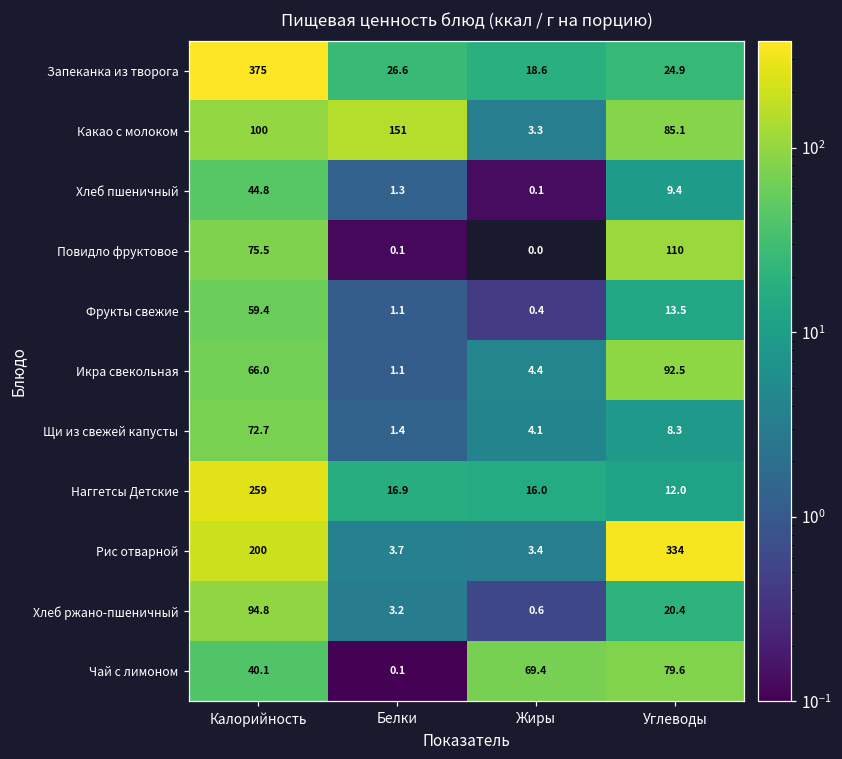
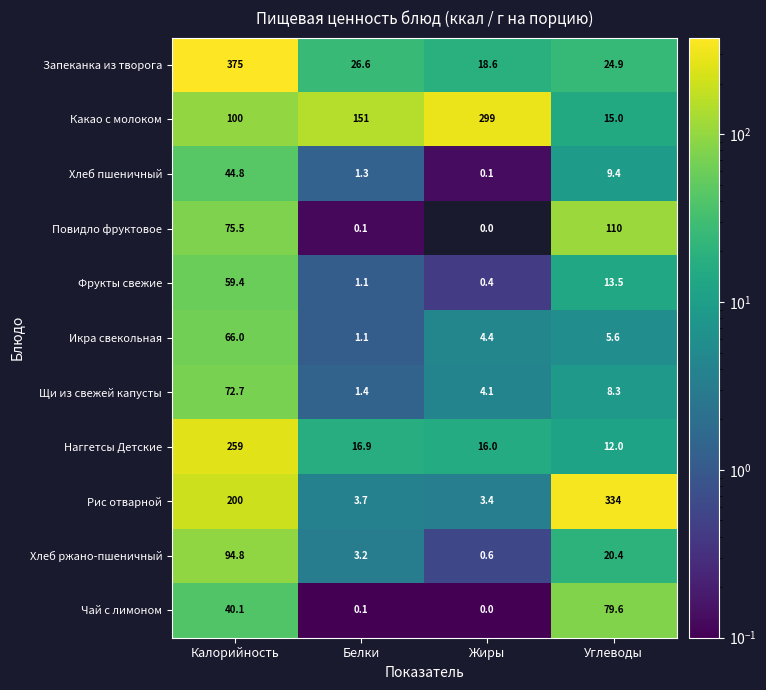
  {
    "Запеканка из творога": {
      "Калорийность": 375,
      "Белки": 26.6,
      "Жиры": 18.6,
      "Углеводы": 24.9
    },
    "Какао с молоком": {
      "Калорийность": 100,
      "Белки": 151,
-     "Жиры": 3.3,
-     "Углеводы": 85.1
+     "Жиры": 299,
+     "Углеводы": 15.0
    },
    "Хлеб пшеничный": {
      "Калорийность": 44.8,
      "Белки": 1.3,
      "Жиры": 0.1,
      "Углеводы": 9.4
    },
    "Повидло фруктовое": {
      "Калорийность": 75.5,
      "Белки": 0.1,
      "Жиры": 0.0,
      "Углеводы": 110
    },
    "Фрукты свежие": {
      "Калорийность": 59.4,
      "Белки": 1.1,
      "Жиры": 0.4,
      "Углеводы": 13.5
    },
    "Икра свекольная": {
      "Калорийность": 66.0,
      "Белки": 1.1,
      "Жиры": 4.4,
-     "Углеводы": 92.5
+     "Углеводы": 5.6
    },
    "Щи из свежей капусты": {
      "Калорийность": 72.7,
      "Белки": 1.4,
      "Жиры": 4.1,
      "Углеводы": 8.3
    },
    "Наггетсы Детские": {
      "Калорийность": 259,
      "Белки": 16.9,
      "Жиры": 16.0,
      "Углеводы": 12.0
    },
    "Рис отварной": {
      "Калорийность": 200,
      "Белки": 3.7,
      "Жиры": 3.4,
      "Углеводы": 334
    },
    "Хлеб ржано-пшеничный": {
      "Калорийность": 94.8,
      "Белки": 3.2,
      "Жиры": 0.6,
      "Углеводы": 20.4
    },
    "Чай с лимоном": {
      "Калорийность": 40.1,
      "Белки": 0.1,
-     "Жиры": 69.4,
+     "Жиры": 0.0,
      "Углеводы": 79.6
    }
  }
